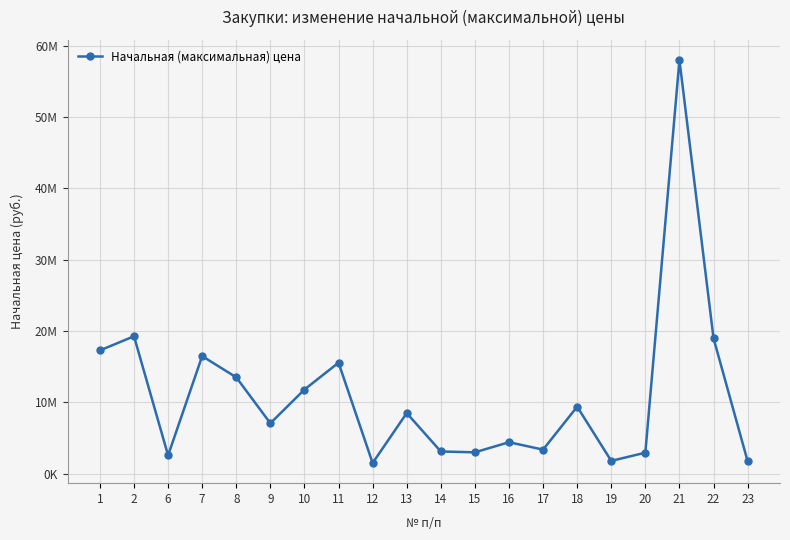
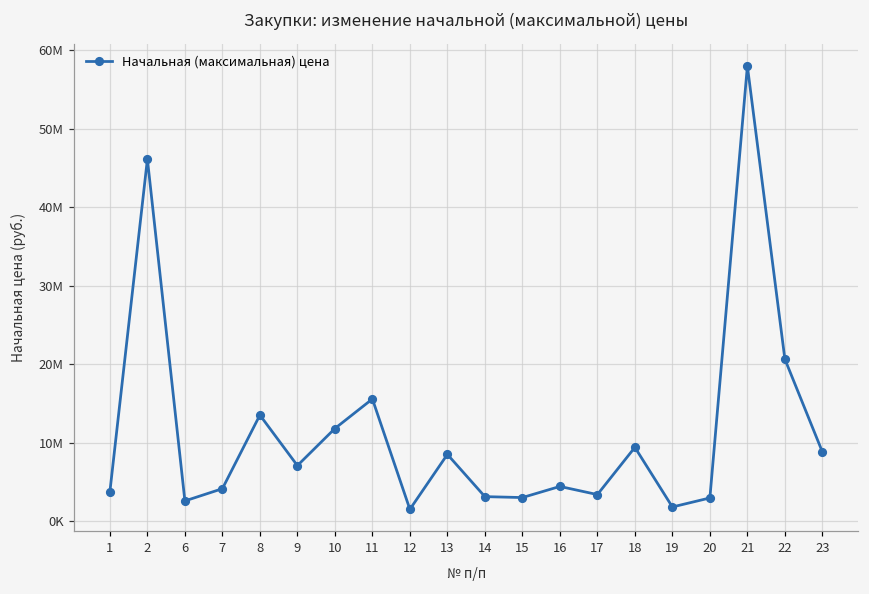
  {
-   "1": 17000000,
-   "2": 19000000,
+   "1": 4000000,
+   "2": 46000000,
    "6": 3000000,
-   "7": 16000000,
+   "7": 4000000,
    "8": 14000000,
    "9": 7000000,
    "10": 12000000,
    "11": 16000000,
    "12": 2000000,
    "13": 9000000,
    "14": 3000000,
    "15": 3000000,
    "16": 4000000,
    "17": 3000000,
    "18": 9000000,
    "19": 2000000,
    "20": 3000000,
    "21": 58000000,
-   "22": 19000000,
-   "23": 2000000
+   "22": 21000000,
+   "23": 9000000
  }
